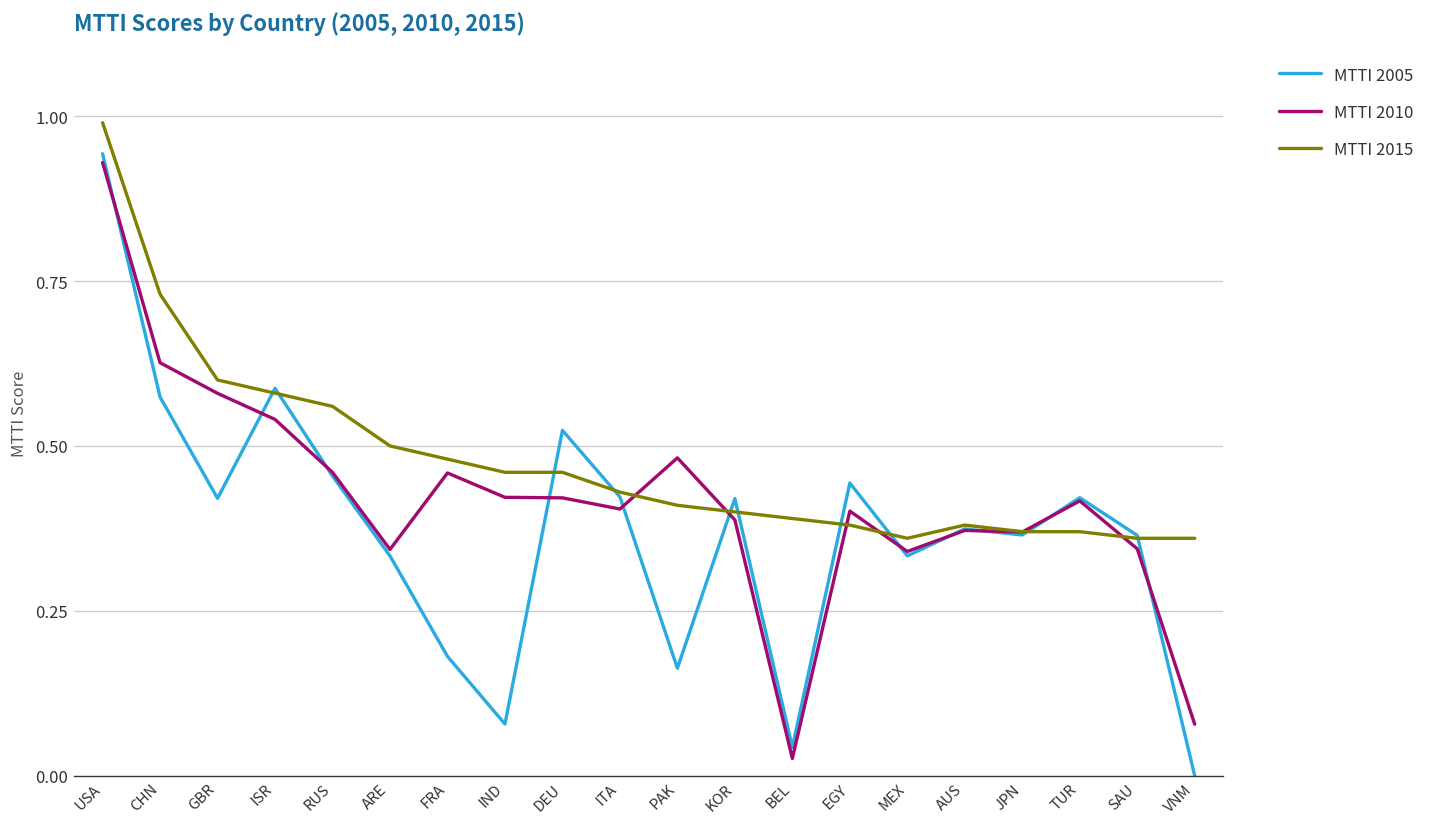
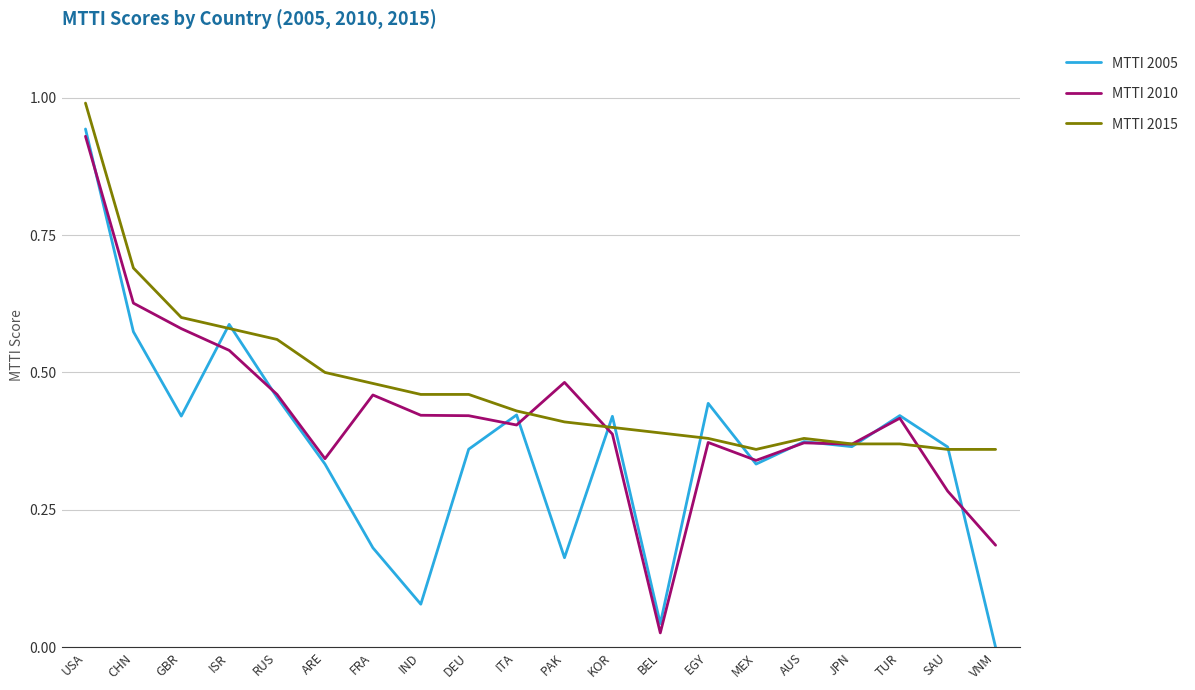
  {
    "MTTI 2005": {
      "USA": 0.94,
      "CHN": 0.57,
      "GBR": 0.42,
      "ISR": 0.59,
      "RUS": 0.45,
      "ARE": 0.33,
      "FRA": 0.18,
      "IND": 0.08,
-     "DEU": 0.52,
+     "DEU": 0.36,
      "ITA": 0.42,
      "PAK": 0.16,
      "KOR": 0.42,
      "BEL": 0.04,
      "EGY": 0.44,
      "MEX": 0.33,
      "TUR": 0.42,
      "VNM": 0.00
    },
    "MTTI 2010": {
      "USA": 0.93,
      "CHN": 0.63,
      "GBR": 0.58,
      "ISR": 0.54,
      "RUS": 0.46,
      "ARE": 0.34,
      "FRA": 0.46,
      "IND": 0.42,
      "DEU": 0.42,
      "ITA": 0.40,
      "PAK": 0.48,
      "KOR": 0.39,
      "BEL": 0.03,
-     "EGY": 0.40,
+     "EGY": 0.37,
      "MEX": 0.34,
      "TUR": 0.42,
-     "SAU": 0.34,
-     "VNM": 0.08
+     "SAU": 0.28,
+     "VNM": 0.19
    },
    "MTTI 2015": {
      "USA": 0.99,
-     "CHN": 0.73,
+     "CHN": 0.69,
      "GBR": 0.60,
      "ISR": 0.58,
      "RUS": 0.56,
      "ARE": 0.50,
      "FRA": 0.48,
      "IND": 0.46,
      "DEU": 0.46,
      "ITA": 0.43,
      "PAK": 0.41,
      "KOR": 0.40,
      "BEL": 0.39,
      "EGY": 0.38,
      "MEX": 0.36,
      "AUS": 0.38,
      "TUR": 0.37,
      "VNM": 0.36
    }
  }
